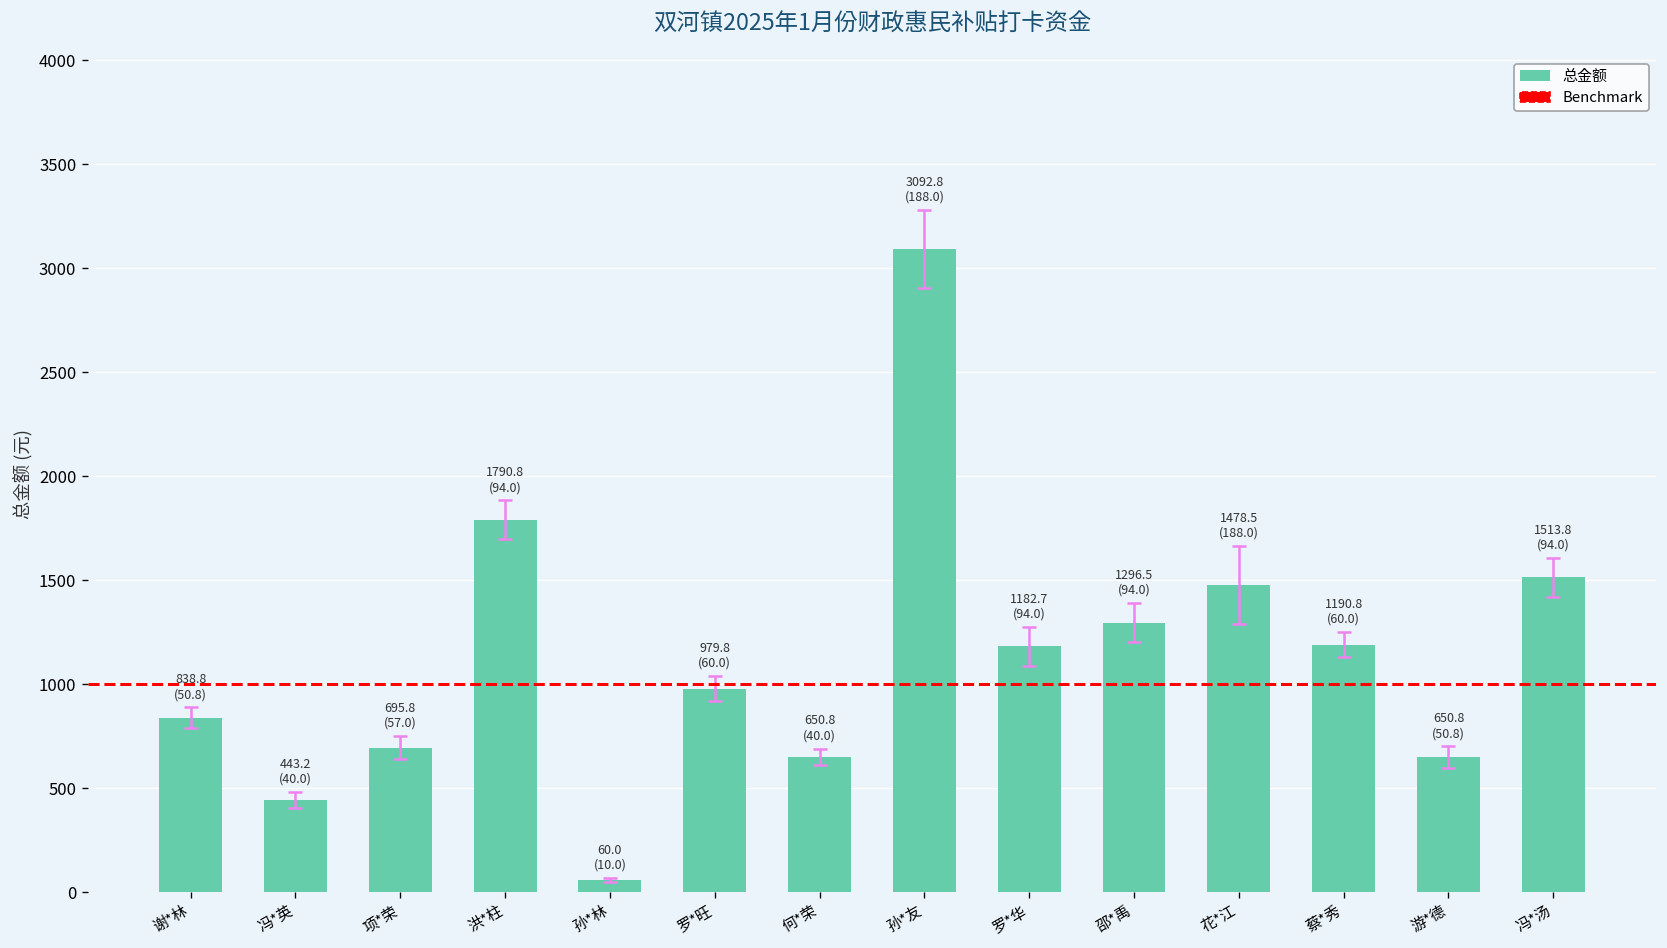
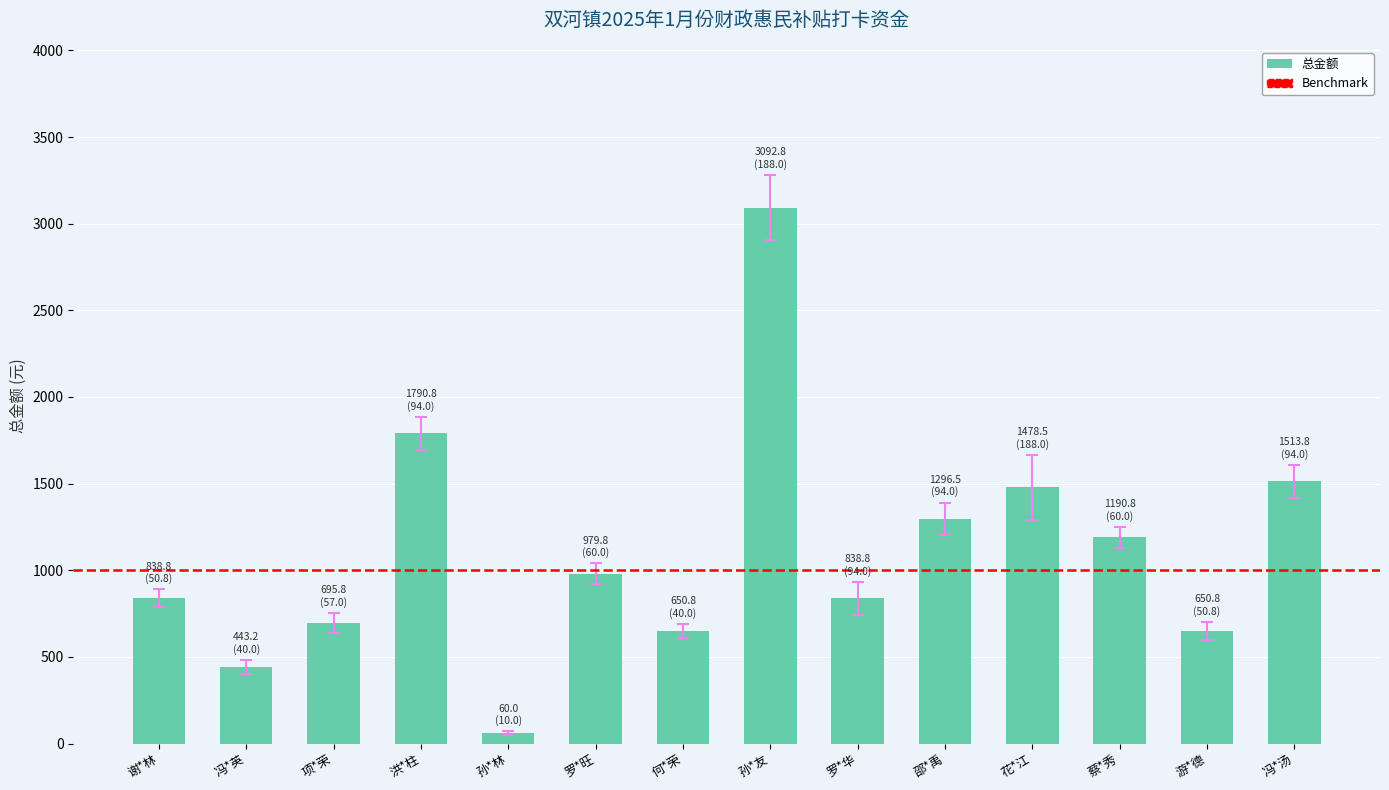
  {
    "总金额": {
      "谢*林": 838.8,
      "冯*英": 443.2,
      "项*荣": 695.8,
      "洪*柱": 1790.8,
      "孙*林": 60.0,
      "罗*旺": 979.8,
      "何*荣": 650.8,
-     "罗*华": 1182.7,
+     "罗*华": 838.8,
      "邵*禹": 1296.5,
      "蔡*秀": 1190.8,
      "游*德": 650.8,
      "冯*汤": 1513.8
    }
  }
